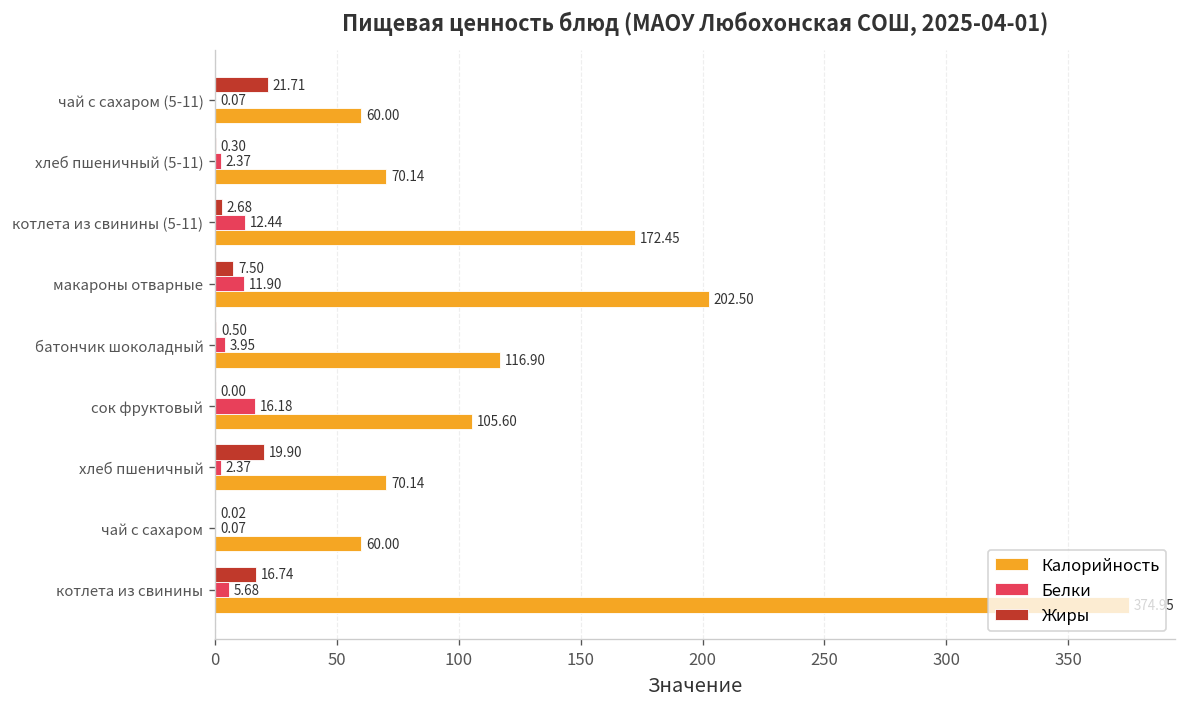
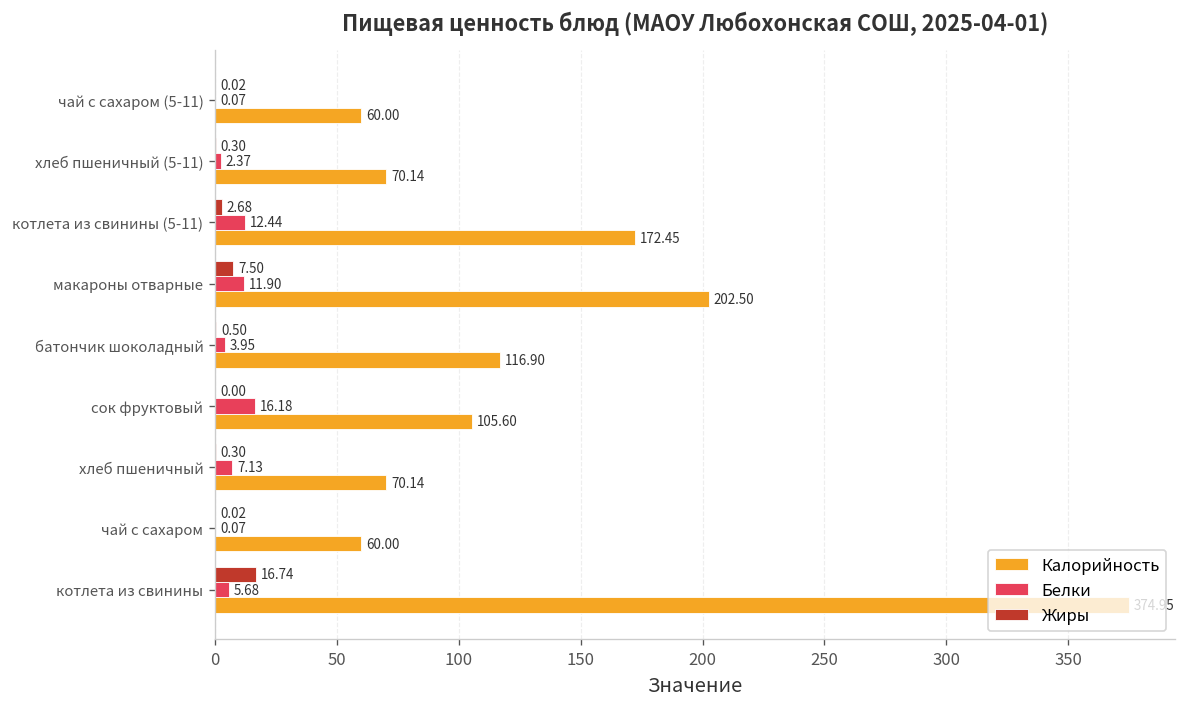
  {
    "Калорийность": {
      "чай с сахаром (5-11)": 60.00,
      "хлеб пшеничный (5-11)": 70.14,
      "котлета из свинины (5-11)": 172.45,
      "макароны отварные": 202.50,
      "батончик шоколадный": 116.90,
      "сок фруктовый": 105.60,
      "хлеб пшеничный": 70.14,
      "чай с сахаром": 60.00
    },
    "Белки": {
      "чай с сахаром (5-11)": 0.07,
      "хлеб пшеничный (5-11)": 2.37,
      "котлета из свинины (5-11)": 12.44,
      "макароны отварные": 11.90,
      "батончик шоколадный": 3.95,
      "сок фруктовый": 16.18,
-     "хлеб пшеничный": 2.37,
+     "хлеб пшеничный": 7.13,
      "чай с сахаром": 0.07,
      "котлета из свинины": 5.68
    },
    "Жиры": {
-     "чай с сахаром (5-11)": 21.71,
+     "чай с сахаром (5-11)": 0.02,
      "хлеб пшеничный (5-11)": 0.30,
      "котлета из свинины (5-11)": 2.68,
      "макароны отварные": 7.50,
      "батончик шоколадный": 0.50,
      "сок фруктовый": 0.00,
-     "хлеб пшеничный": 19.90,
+     "хлеб пшеничный": 0.30,
      "чай с сахаром": 0.02,
      "котлета из свинины": 16.74
    }
  }
